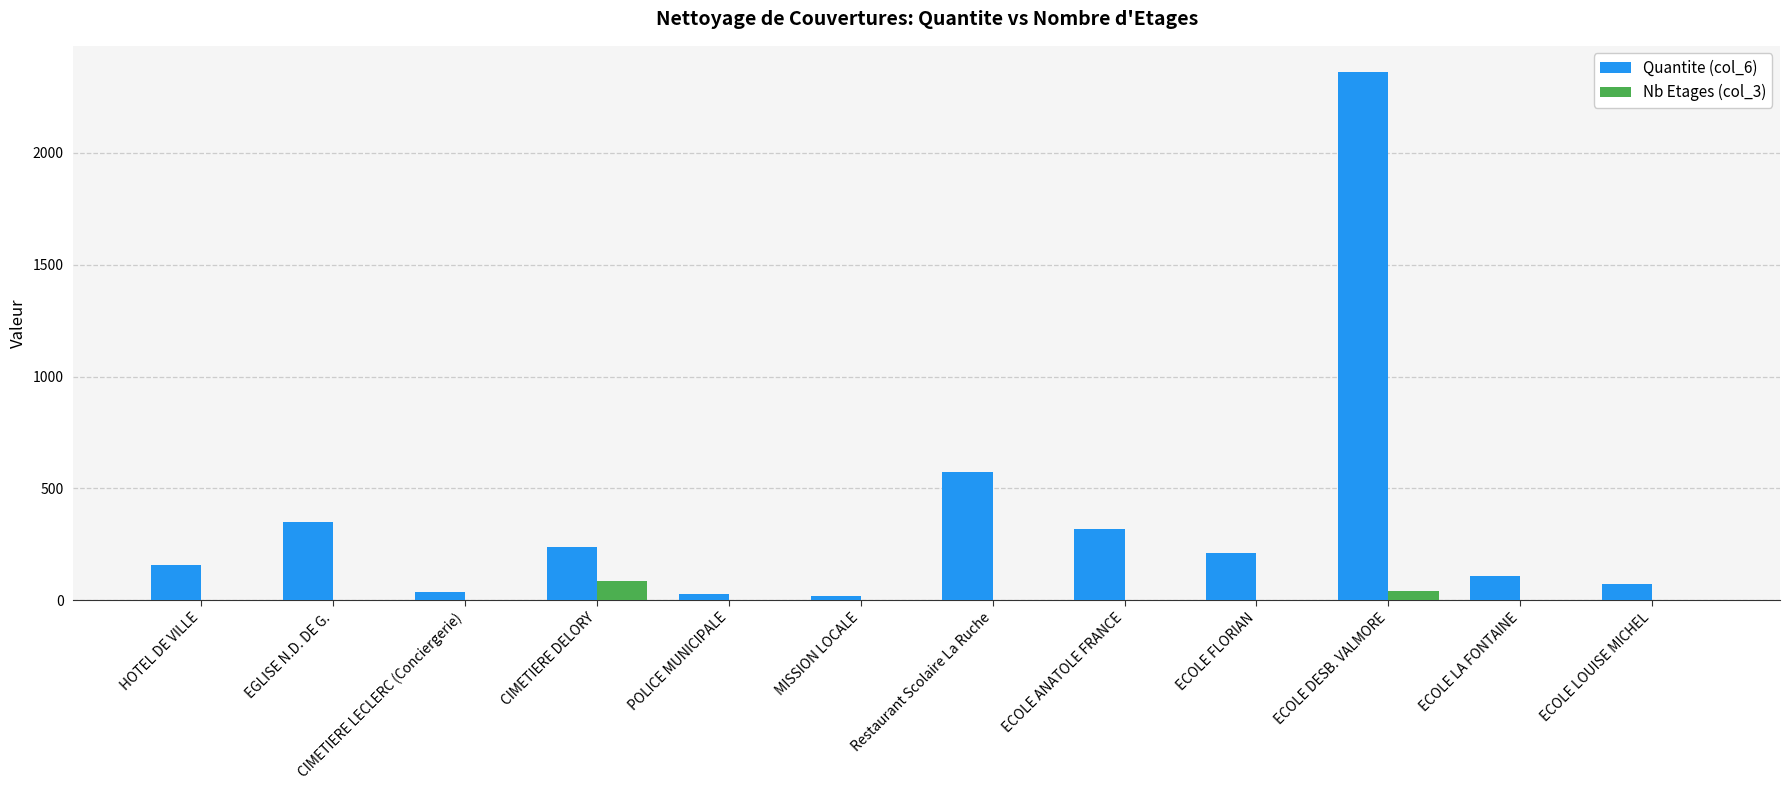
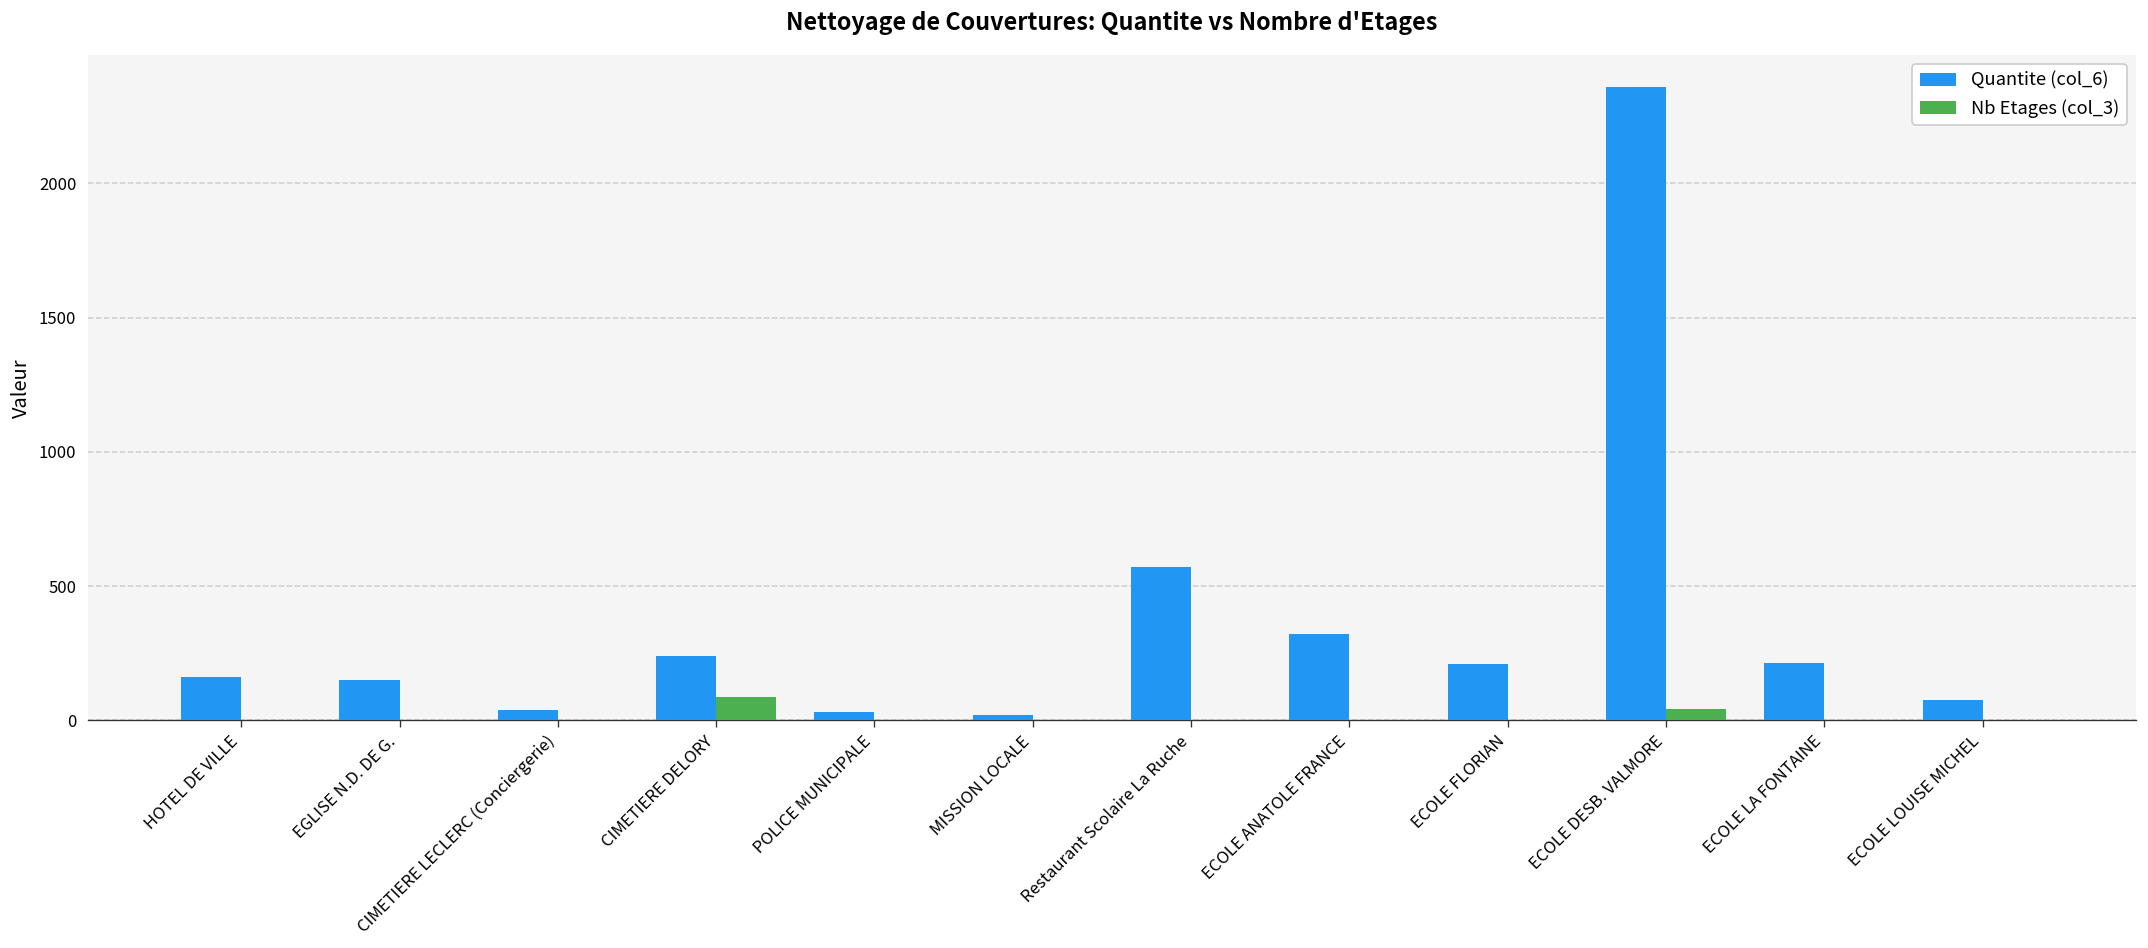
  {
    "Quantite (col_6)": {
      "HOTEL DE VILLE": 160,
-     "EGLISE N.D. DE G.": 350,
+     "EGLISE N.D. DE G.": 150,
      "CIMETIERE LECLERC (Conciergerie)": 40,
      "CIMETIERE DELORY": 240,
      "POLICE MUNICIPALE": 30,
      "MISSION LOCALE": 20,
      "Restaurant Scolaire La Ruche": 570,
      "ECOLE ANATOLE FRANCE": 320,
      "ECOLE FLORIAN": 210,
      "ECOLE DESB. VALMORE": 2360,
-     "ECOLE LA FONTAINE": 110,
+     "ECOLE LA FONTAINE": 210,
      "ECOLE LOUISE MICHEL": 80
    },
    "Nb Etages (col_3)": {
      "CIMETIERE DELORY": 90,
      "Restaurant Scolaire La Ruche": 0,
      "ECOLE ANATOLE FRANCE": 0,
      "ECOLE FLORIAN": 0,
      "ECOLE DESB. VALMORE": 40,
      "ECOLE LA FONTAINE": 0,
      "ECOLE LOUISE MICHEL": 0
    }
  }
